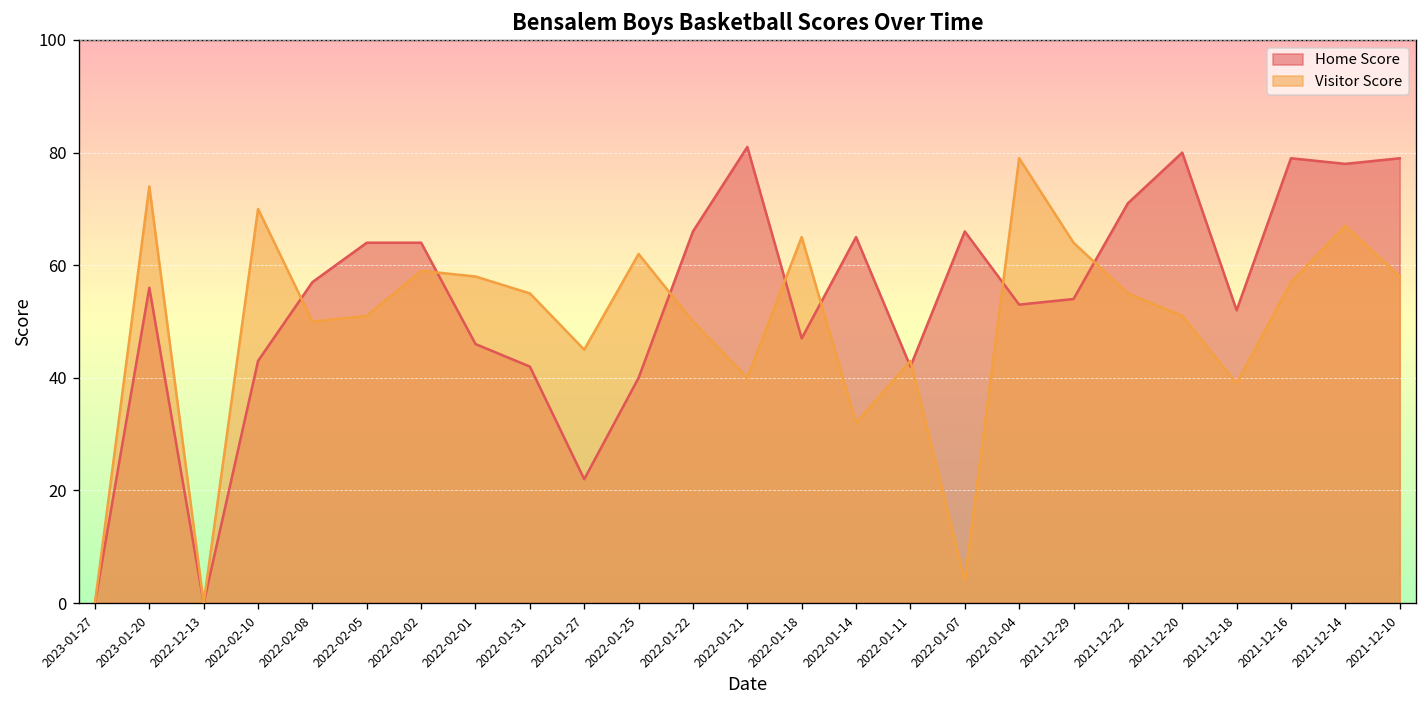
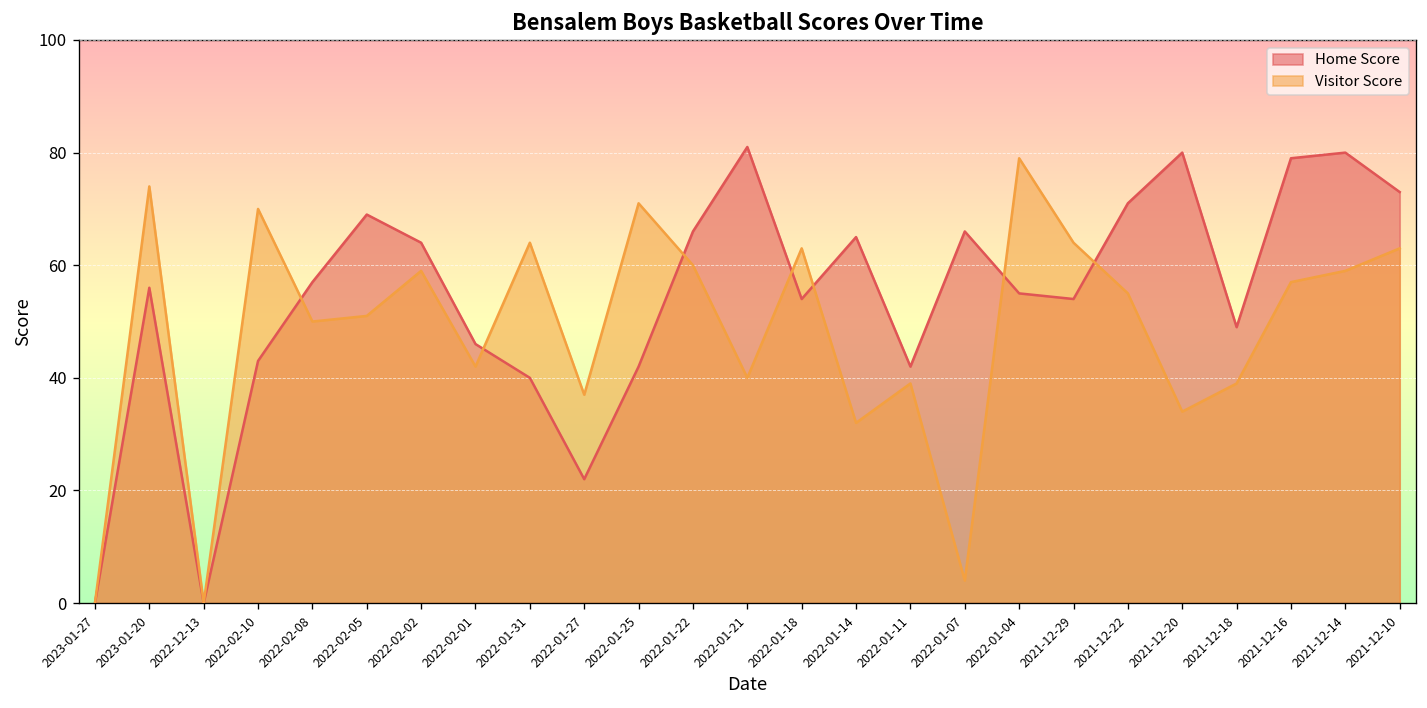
  {
    "Home Score": {
      "2023-01-20": 56,
      "2022-02-10": 43,
      "2022-02-08": 57,
-     "2022-02-05": 64,
+     "2022-02-05": 69,
      "2022-02-02": 64,
      "2022-02-01": 46,
-     "2022-01-31": 42,
+     "2022-01-31": 40,
      "2022-01-27": 22,
-     "2022-01-25": 40,
+     "2022-01-25": 42,
      "2022-01-22": 66,
      "2022-01-21": 81,
-     "2022-01-18": 47,
+     "2022-01-18": 54,
      "2022-01-14": 65,
      "2022-01-11": 42,
      "2022-01-07": 66,
-     "2022-01-04": 53,
+     "2022-01-04": 55,
      "2021-12-29": 54,
      "2021-12-22": 71,
      "2021-12-20": 80,
-     "2021-12-18": 52,
+     "2021-12-18": 49,
      "2021-12-16": 79,
-     "2021-12-14": 78,
-     "2021-12-10": 79
+     "2021-12-14": 80,
+     "2021-12-10": 73
    },
    "Visitor Score": {
      "2023-01-20": 74,
      "2022-02-10": 70,
      "2022-02-08": 50,
      "2022-02-05": 51,
      "2022-02-02": 59,
-     "2022-02-01": 58,
-     "2022-01-31": 55,
-     "2022-01-27": 45,
-     "2022-01-25": 62,
-     "2022-01-22": 50,
+     "2022-02-01": 42,
+     "2022-01-31": 64,
+     "2022-01-27": 37,
+     "2022-01-25": 71,
+     "2022-01-22": 60,
      "2022-01-21": 40,
-     "2022-01-18": 65,
+     "2022-01-18": 63,
      "2022-01-14": 32,
-     "2022-01-11": 43,
+     "2022-01-11": 39,
      "2022-01-07": 4,
      "2022-01-04": 79,
      "2021-12-29": 64,
      "2021-12-22": 55,
-     "2021-12-20": 51,
+     "2021-12-20": 34,
      "2021-12-18": 39,
      "2021-12-16": 57,
-     "2021-12-14": 67,
-     "2021-12-10": 58
+     "2021-12-14": 59,
+     "2021-12-10": 63
    }
  }
